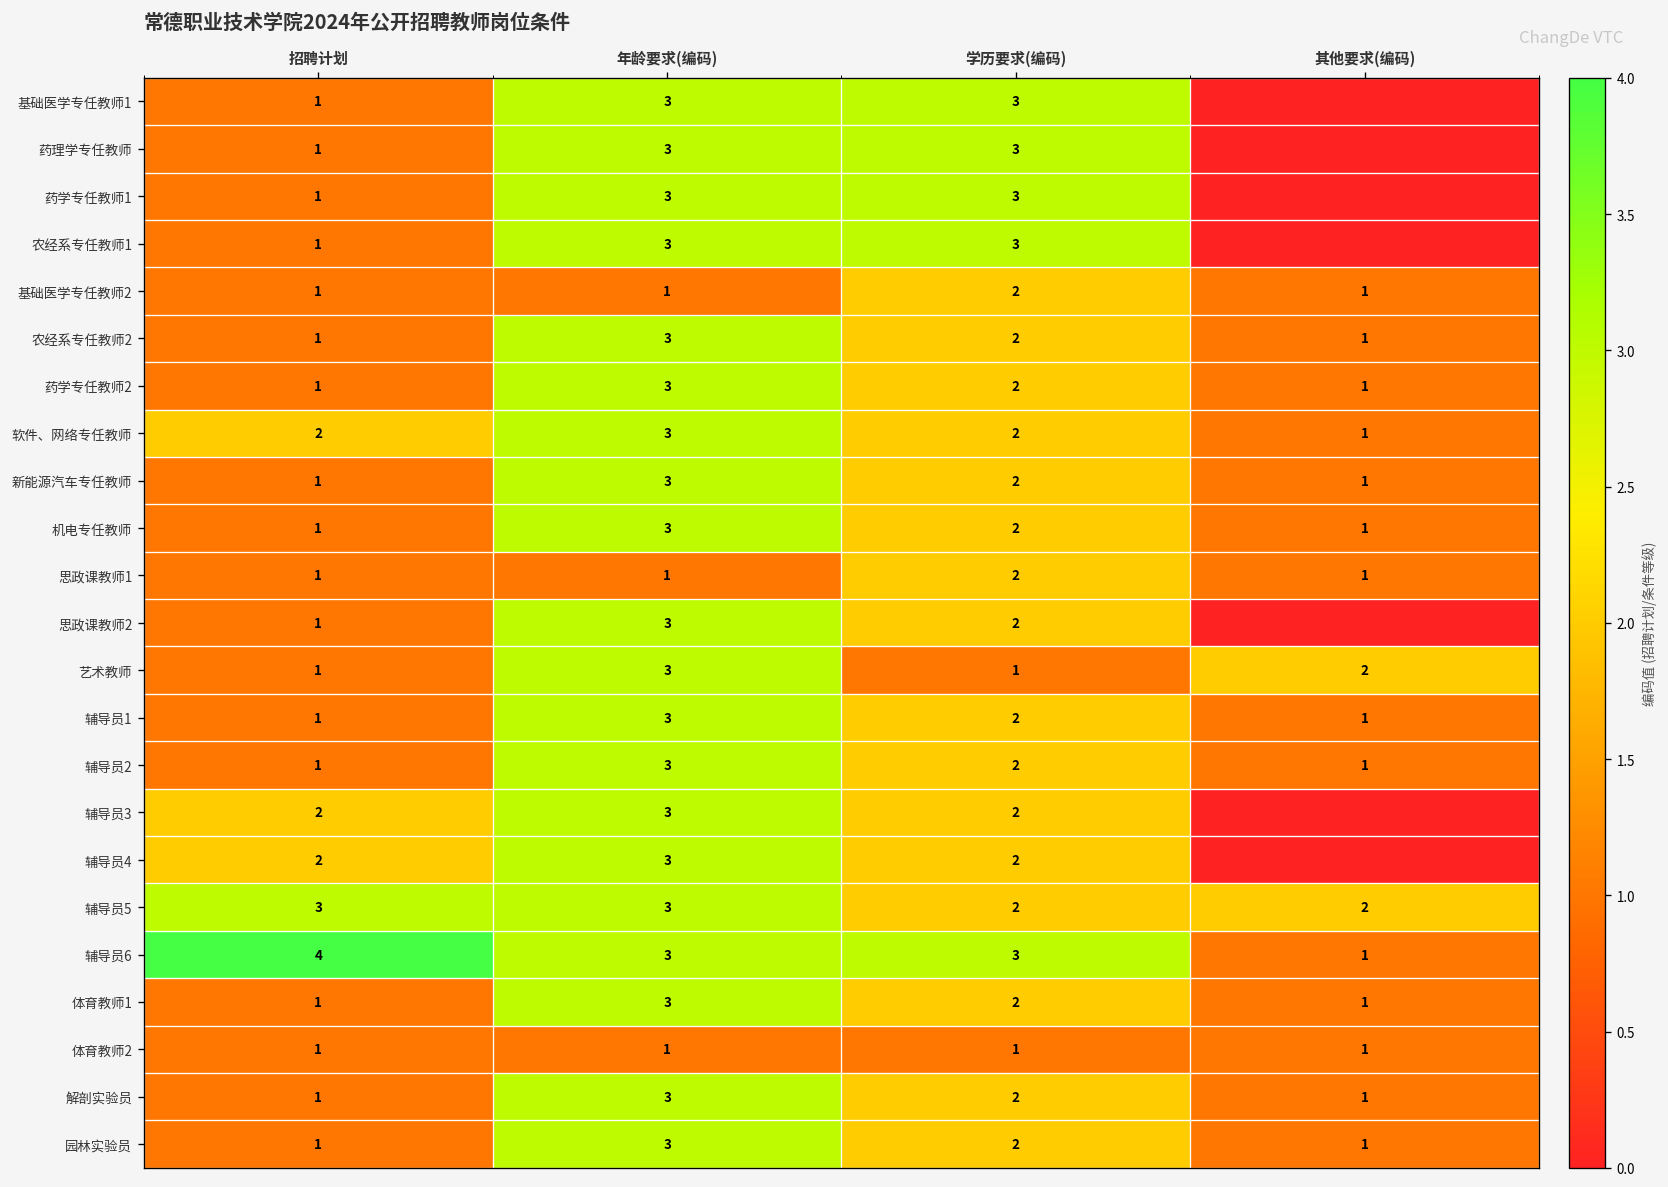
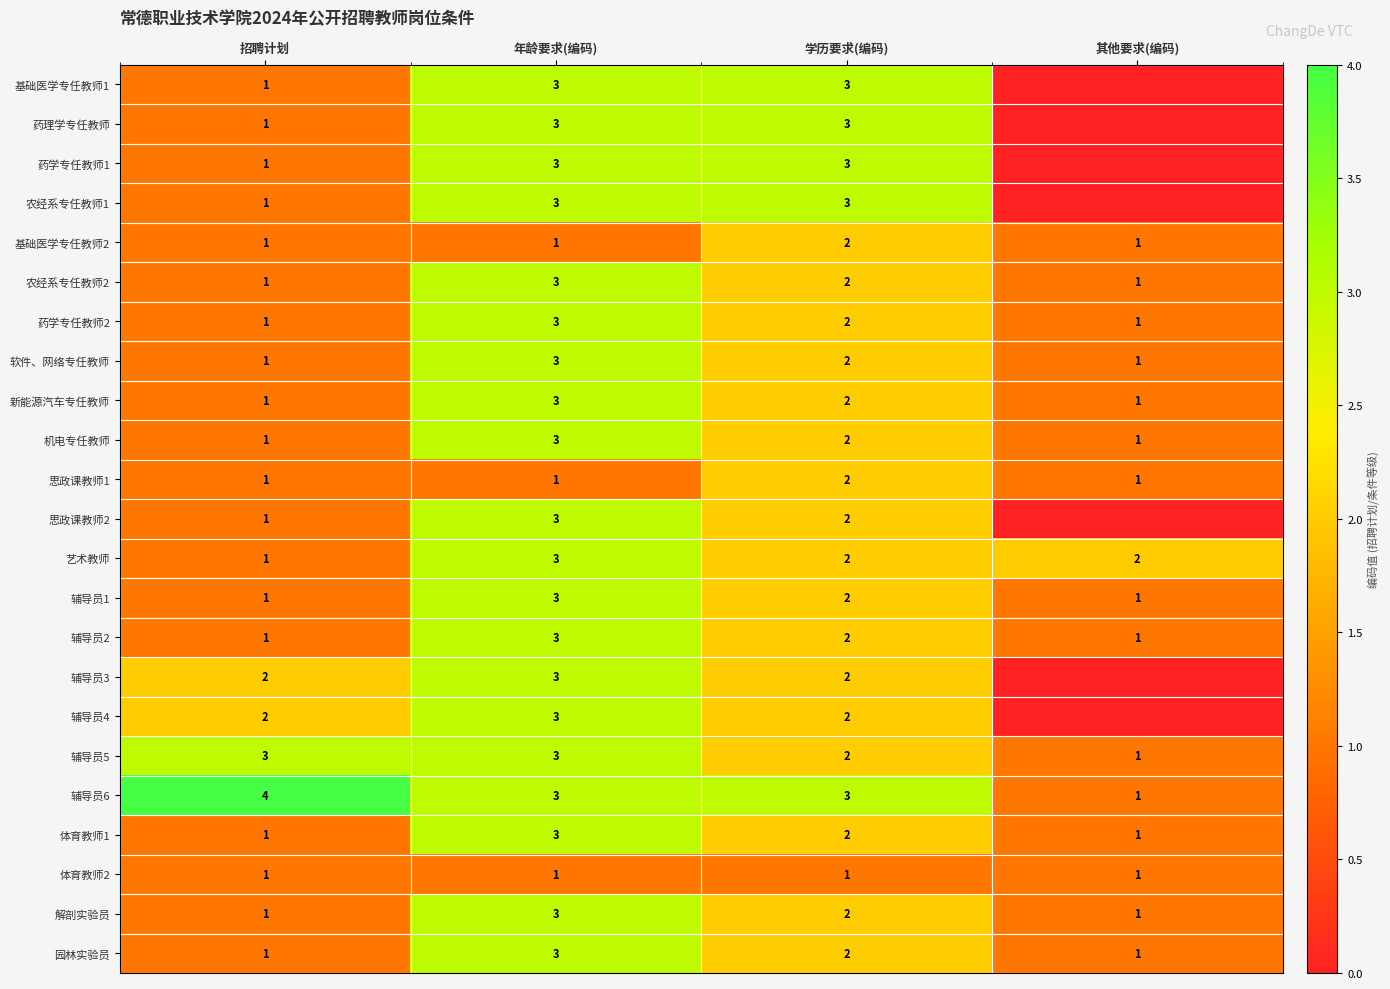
  {
    "基础医学专任教师1": {
      "招聘计划": 1,
      "年龄要求(编码)": 3,
      "学历要求(编码)": 3
    },
    "药理学专任教师": {
      "招聘计划": 1,
      "年龄要求(编码)": 3,
      "学历要求(编码)": 3
    },
    "药学专任教师1": {
      "招聘计划": 1,
      "年龄要求(编码)": 3,
      "学历要求(编码)": 3
    },
    "农经系专任教师1": {
      "招聘计划": 1,
      "年龄要求(编码)": 3,
      "学历要求(编码)": 3
    },
    "基础医学专任教师2": {
      "招聘计划": 1,
      "年龄要求(编码)": 1,
      "学历要求(编码)": 2,
      "其他要求(编码)": 1
    },
    "农经系专任教师2": {
      "招聘计划": 1,
      "年龄要求(编码)": 3,
      "学历要求(编码)": 2,
      "其他要求(编码)": 1
    },
    "药学专任教师2": {
      "招聘计划": 1,
      "年龄要求(编码)": 3,
      "学历要求(编码)": 2,
      "其他要求(编码)": 1
    },
    "软件、网络专任教师": {
-     "招聘计划": 2,
+     "招聘计划": 1,
      "年龄要求(编码)": 3,
      "学历要求(编码)": 2,
      "其他要求(编码)": 1
    },
    "新能源汽车专任教师": {
      "招聘计划": 1,
      "年龄要求(编码)": 3,
      "学历要求(编码)": 2,
      "其他要求(编码)": 1
    },
    "机电专任教师": {
      "招聘计划": 1,
      "年龄要求(编码)": 3,
      "学历要求(编码)": 2,
      "其他要求(编码)": 1
    },
    "思政课教师1": {
      "招聘计划": 1,
      "年龄要求(编码)": 1,
      "学历要求(编码)": 2,
      "其他要求(编码)": 1
    },
    "思政课教师2": {
      "招聘计划": 1,
      "年龄要求(编码)": 3,
      "学历要求(编码)": 2
    },
    "艺术教师": {
      "招聘计划": 1,
      "年龄要求(编码)": 3,
-     "学历要求(编码)": 1,
+     "学历要求(编码)": 2,
      "其他要求(编码)": 2
    },
    "辅导员1": {
      "招聘计划": 1,
      "年龄要求(编码)": 3,
      "学历要求(编码)": 2,
      "其他要求(编码)": 1
    },
    "辅导员2": {
      "招聘计划": 1,
      "年龄要求(编码)": 3,
      "学历要求(编码)": 2,
      "其他要求(编码)": 1
    },
    "辅导员3": {
      "招聘计划": 2,
      "年龄要求(编码)": 3,
      "学历要求(编码)": 2
    },
    "辅导员4": {
      "招聘计划": 2,
      "年龄要求(编码)": 3,
      "学历要求(编码)": 2
    },
    "辅导员5": {
      "招聘计划": 3,
      "年龄要求(编码)": 3,
      "学历要求(编码)": 2,
-     "其他要求(编码)": 2
+     "其他要求(编码)": 1
    },
    "辅导员6": {
      "招聘计划": 4,
      "年龄要求(编码)": 3,
      "学历要求(编码)": 3,
      "其他要求(编码)": 1
    },
    "体育教师1": {
      "招聘计划": 1,
      "年龄要求(编码)": 3,
      "学历要求(编码)": 2,
      "其他要求(编码)": 1
    },
    "体育教师2": {
      "招聘计划": 1,
      "年龄要求(编码)": 1,
      "学历要求(编码)": 1,
      "其他要求(编码)": 1
    },
    "解剖实验员": {
      "招聘计划": 1,
      "年龄要求(编码)": 3,
      "学历要求(编码)": 2,
      "其他要求(编码)": 1
    },
    "园林实验员": {
      "招聘计划": 1,
      "年龄要求(编码)": 3,
      "学历要求(编码)": 2,
      "其他要求(编码)": 1
    }
  }
